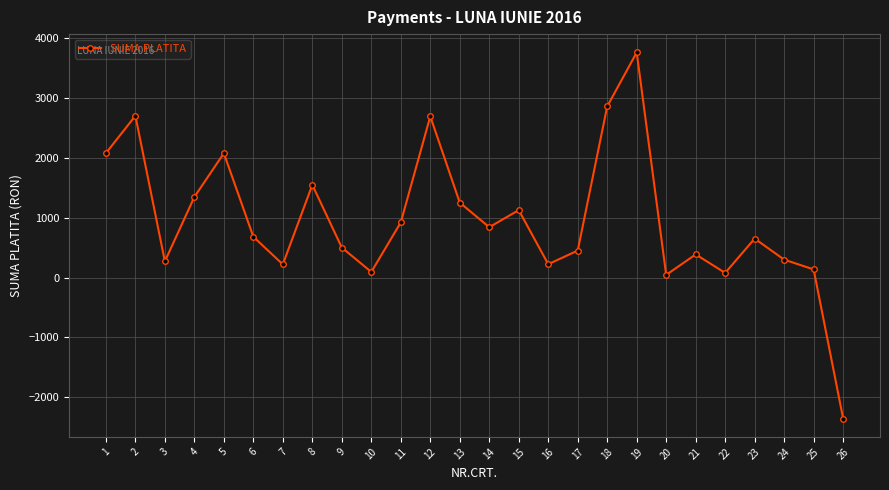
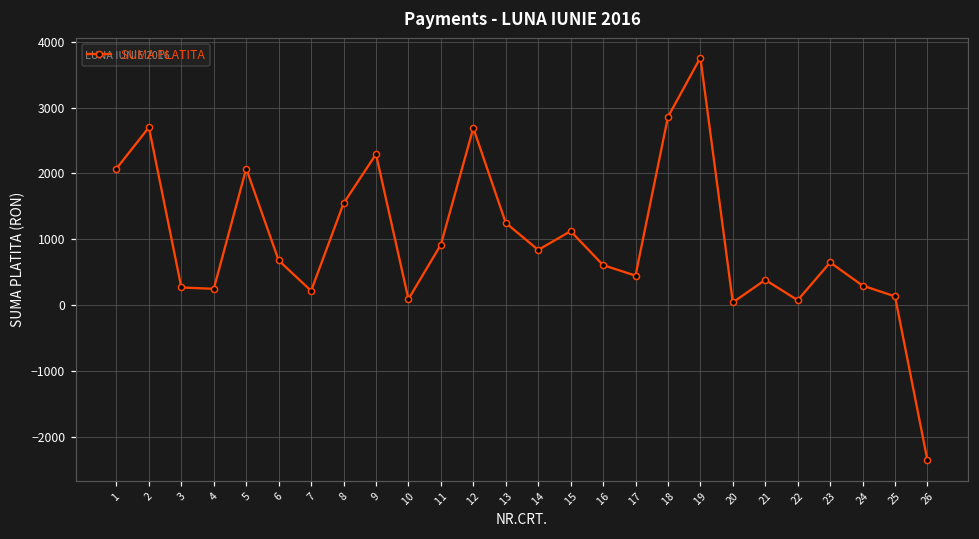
  {
    "1": 2100,
    "2": 2700,
    "3": 300,
-   "4": 1300,
+   "4": 300,
    "5": 2100,
    "6": 700,
    "7": 200,
    "8": 1500,
-   "9": 500,
+   "9": 2300,
    "10": 100,
    "11": 900,
    "12": 2700,
    "13": 1300,
    "14": 800,
    "15": 1100,
-   "16": 200,
+   "16": 600,
    "17": 400,
    "18": 2900,
    "19": 3800,
    "20": 0,
    "21": 400,
    "22": 100,
    "23": 700,
    "24": 300,
    "25": 100,
    "26": -2400
  }
